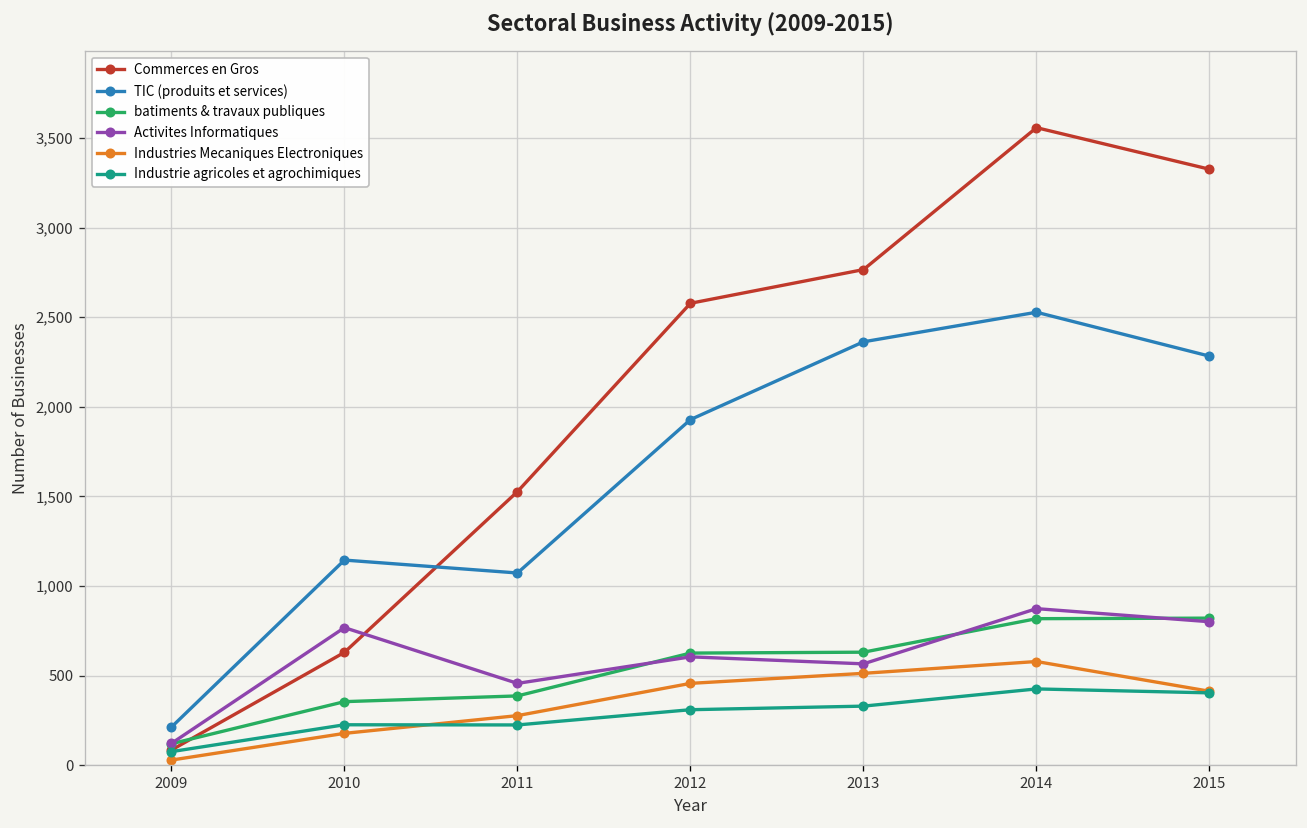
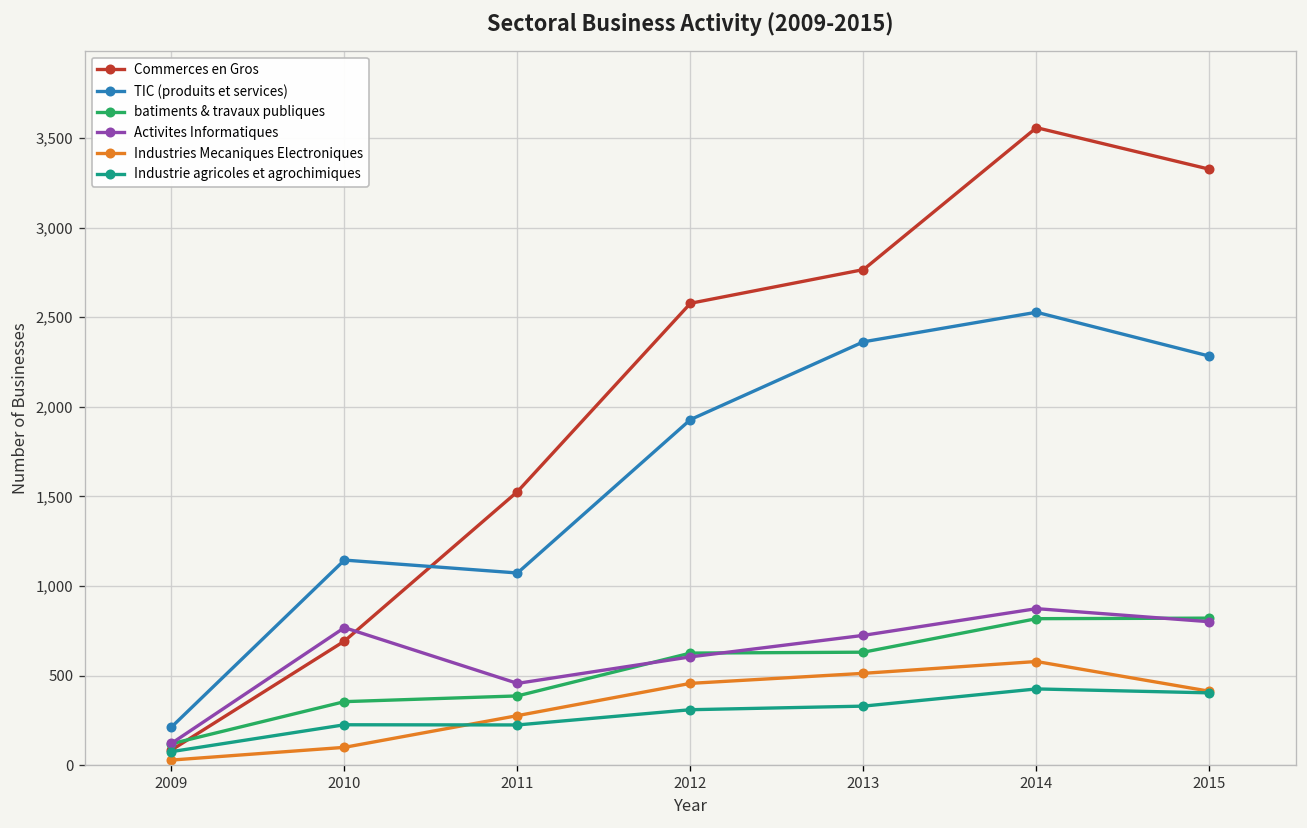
  {
    "Commerces en Gros": {
-     "2010": "630",
+     "2010": "690",
      "2011": "1,530",
      "2012": "2,580",
      "2013": "2,770",
      "2014": "3,560",
      "2015": "3,330"
    },
    "TIC (produits et services)": {
      "2009": "210",
      "2010": "1,150",
      "2011": "1,070",
      "2012": "1,930",
      "2013": "2,360",
      "2014": "2,530",
      "2015": "2,280"
    },
    "Activites Informatiques": {
      "2010": "770",
      "2011": "460",
      "2012": "610",
-     "2013": "570",
+     "2013": "730",
      "2014": "870",
      "2015": "800"
    },
    "Industries Mecaniques Electroniques": {
      "2009": "30",
-     "2010": "180",
+     "2010": "100",
      "2011": "280",
      "2012": "460",
      "2013": "510",
      "2014": "580"
    }
  }
